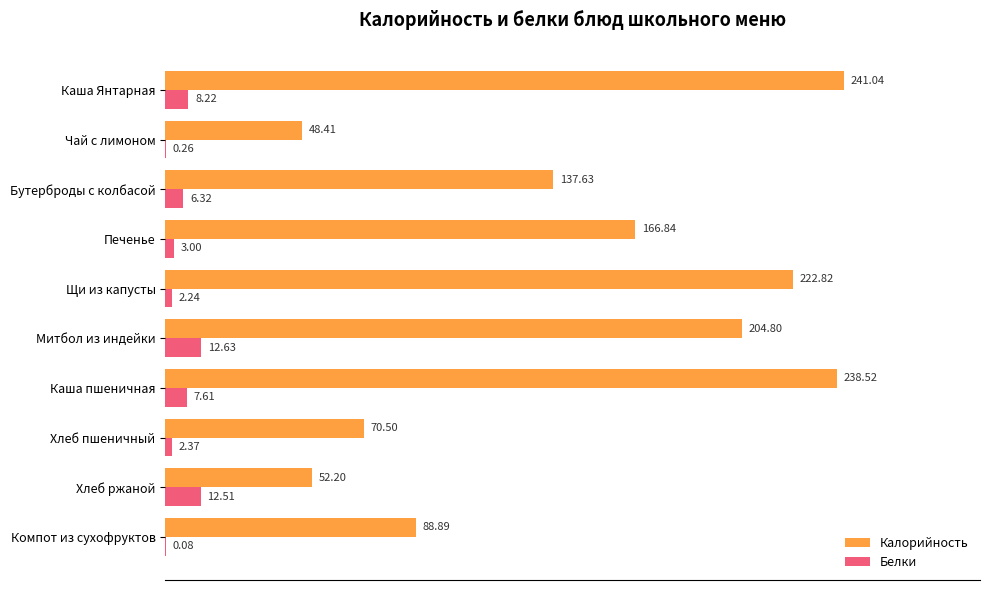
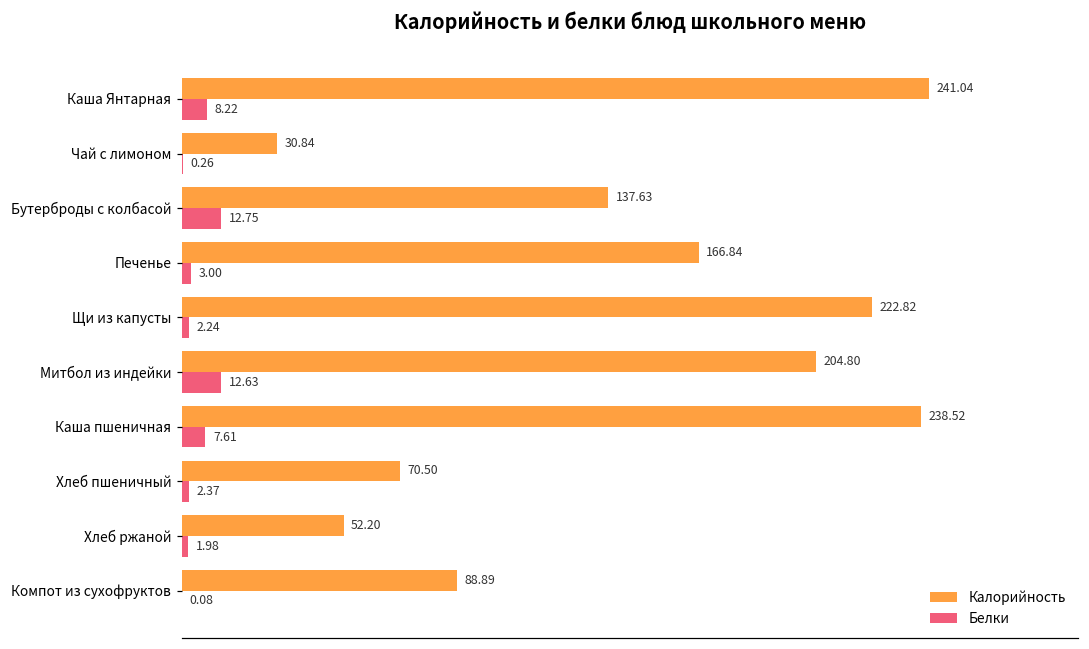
  {
    "Калорийность": {
      "Каша Янтарная": 241.04,
-     "Чай с лимоном": 48.41,
+     "Чай с лимоном": 30.84,
      "Бутерброды с колбасой": 137.63,
      "Печенье": 166.84,
      "Щи из капусты": 222.82,
      "Митбол из индейки": 204.80,
      "Каша пшеничная": 238.52,
      "Хлеб пшеничный": 70.50,
      "Хлеб ржаной": 52.20,
      "Компот из сухофруктов": 88.89
    },
    "Белки": {
      "Каша Янтарная": 8.22,
      "Чай с лимоном": 0.26,
-     "Бутерброды с колбасой": 6.32,
+     "Бутерброды с колбасой": 12.75,
      "Печенье": 3.00,
      "Щи из капусты": 2.24,
      "Митбол из индейки": 12.63,
      "Каша пшеничная": 7.61,
      "Хлеб пшеничный": 2.37,
-     "Хлеб ржаной": 12.51,
+     "Хлеб ржаной": 1.98,
      "Компот из сухофруктов": 0.08
    }
  }
